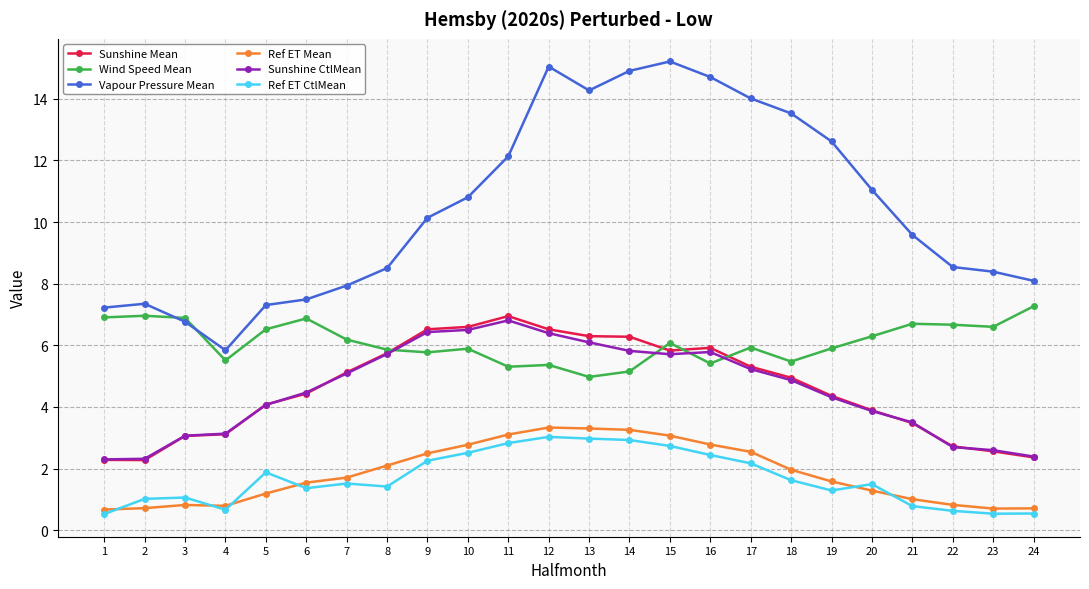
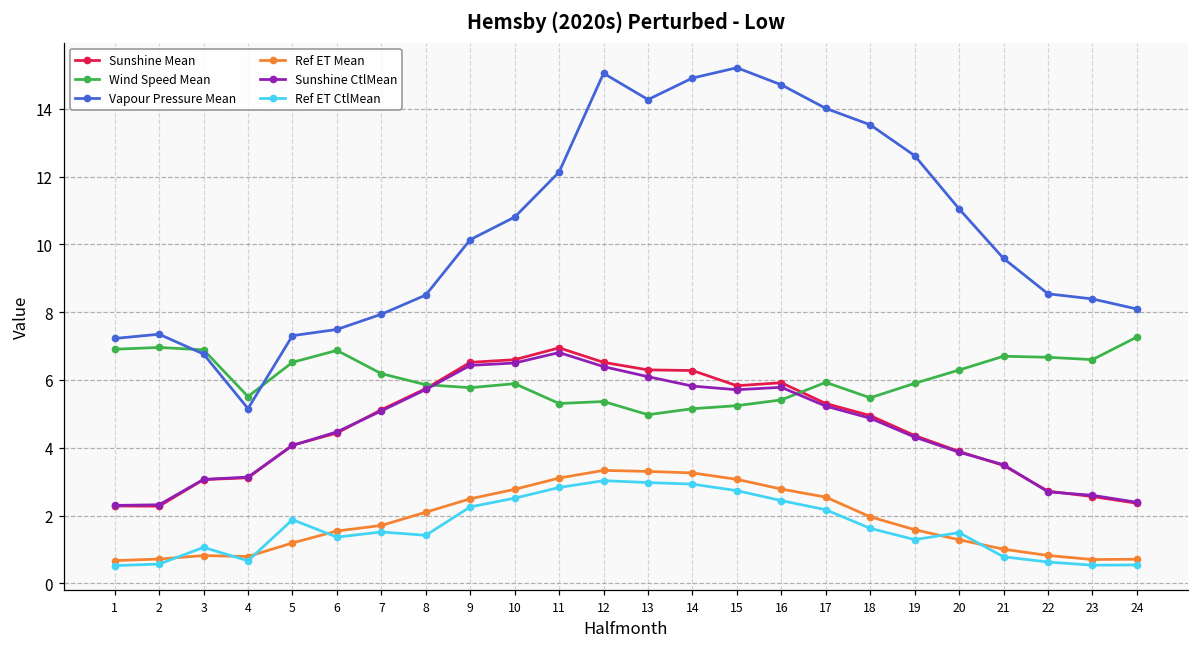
  {
    "Sunshine Mean": {
      "9": 6.5,
      "10": 6.6,
      "11": 6.9,
      "12": 6.5,
      "13": 6.3,
      "14": 6.3,
      "15": 5.8,
      "16": 5.9
    },
    "Wind Speed Mean": {
      "1": 6.9,
      "2": 7.0,
      "3": 6.9,
      "4": 5.5,
      "5": 6.5,
      "6": 6.9,
      "7": 6.2,
      "8": 5.9,
      "9": 5.8,
      "10": 5.9,
      "11": 5.3,
      "12": 5.4,
      "13": 5.0,
      "14": 5.2,
-     "15": 6.1,
+     "15": 5.2,
      "16": 5.4,
      "17": 5.9,
      "18": 5.5,
      "19": 5.9,
      "20": 6.3,
      "21": 6.7,
      "22": 6.7,
      "23": 6.6,
      "24": 7.3
    },
    "Vapour Pressure Mean": {
      "1": 7.2,
      "2": 7.3,
      "3": 6.8,
-     "4": 5.8,
+     "4": 5.2,
      "5": 7.3,
      "6": 7.5,
      "7": 7.9,
      "8": 8.5,
      "9": 10.1,
      "10": 10.8,
      "11": 12.1,
      "12": 15.0,
      "13": 14.3,
      "14": 14.9,
      "15": 15.2,
      "16": 14.7,
      "17": 14.0,
      "18": 13.5,
      "19": 12.6,
      "20": 11.0,
      "21": 9.6,
      "22": 8.5,
      "23": 8.4,
      "24": 8.1
    },
    "Ref ET Mean": {
      "1": 0.7,
      "2": 0.7,
      "3": 0.8,
      "4": 0.8,
      "5": 1.2,
      "6": 1.5,
      "7": 1.7,
      "8": 2.1,
      "9": 2.5,
      "10": 2.8,
      "11": 3.1,
      "12": 3.3,
      "13": 3.3,
      "14": 3.3,
      "15": 3.1,
      "16": 2.8,
      "17": 2.5,
      "18": 2.0,
      "19": 1.6,
      "20": 1.3,
      "21": 1.0,
      "22": 0.8,
      "23": 0.7,
      "24": 0.7
    },
    "Sunshine CtlMean": {
      "9": 6.4,
      "10": 6.5,
      "11": 6.8,
      "12": 6.4,
      "13": 6.1,
      "14": 5.8,
      "15": 5.7,
      "16": 5.8
    },
    "Ref ET CtlMean": {
      "1": 0.5,
-     "2": 1.0,
+     "2": 0.6,
      "3": 1.1,
      "4": 0.7,
      "5": 1.9,
      "6": 1.4,
      "7": 1.5,
      "8": 1.4,
      "9": 2.3,
      "10": 2.5,
      "11": 2.8,
      "12": 3.0,
      "13": 3.0,
      "14": 2.9,
      "15": 2.7,
      "16": 2.4,
      "17": 2.2,
      "18": 1.6,
      "19": 1.3,
      "20": 1.5,
      "21": 0.8,
      "22": 0.6,
      "23": 0.5,
      "24": 0.5
    }
  }
